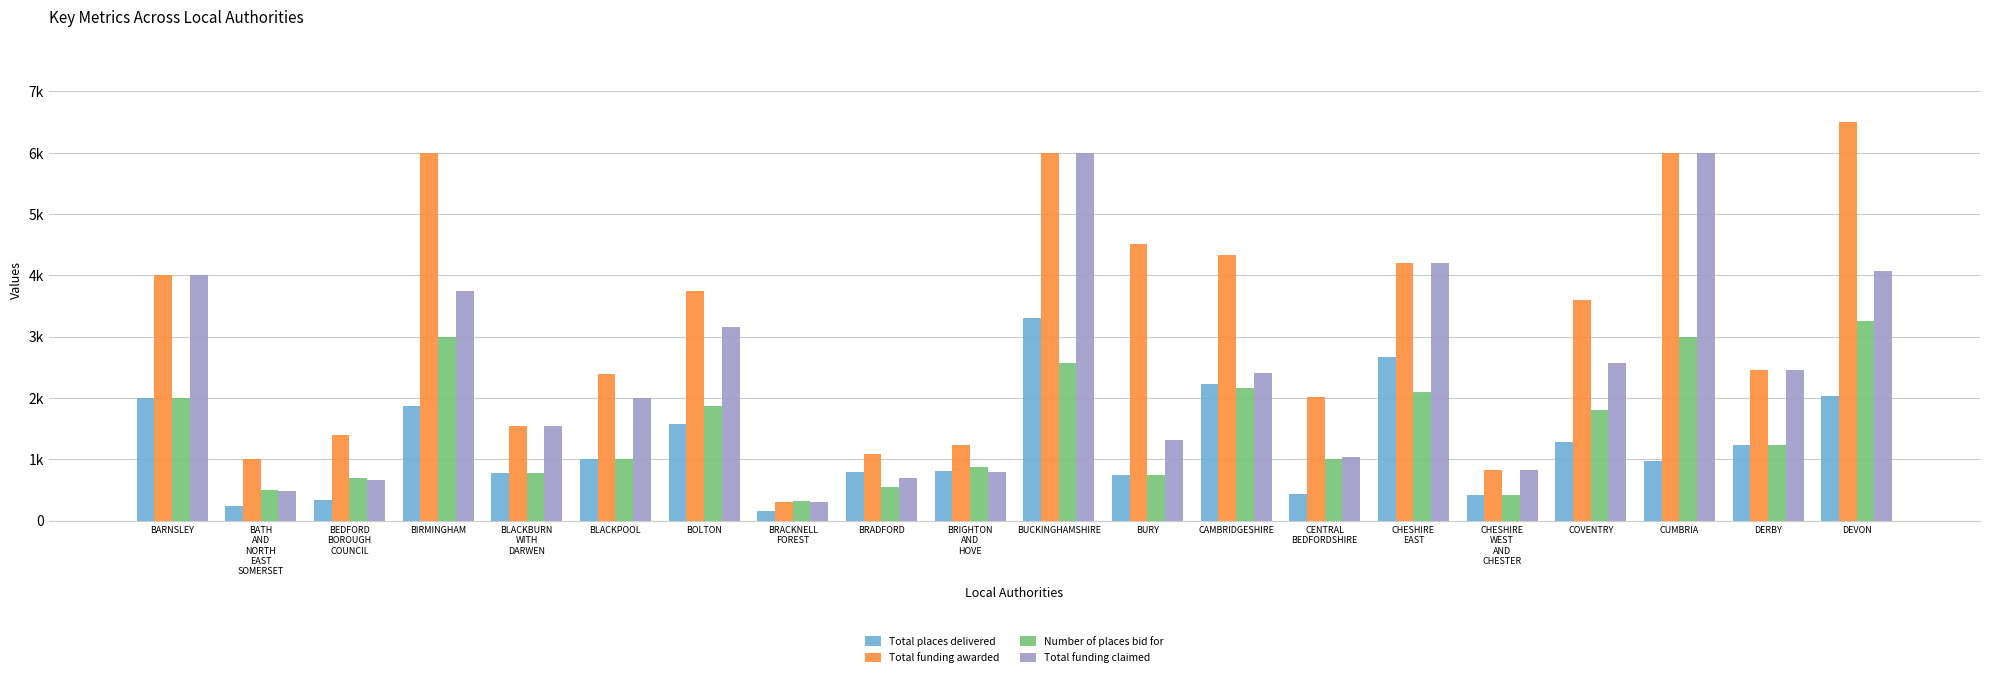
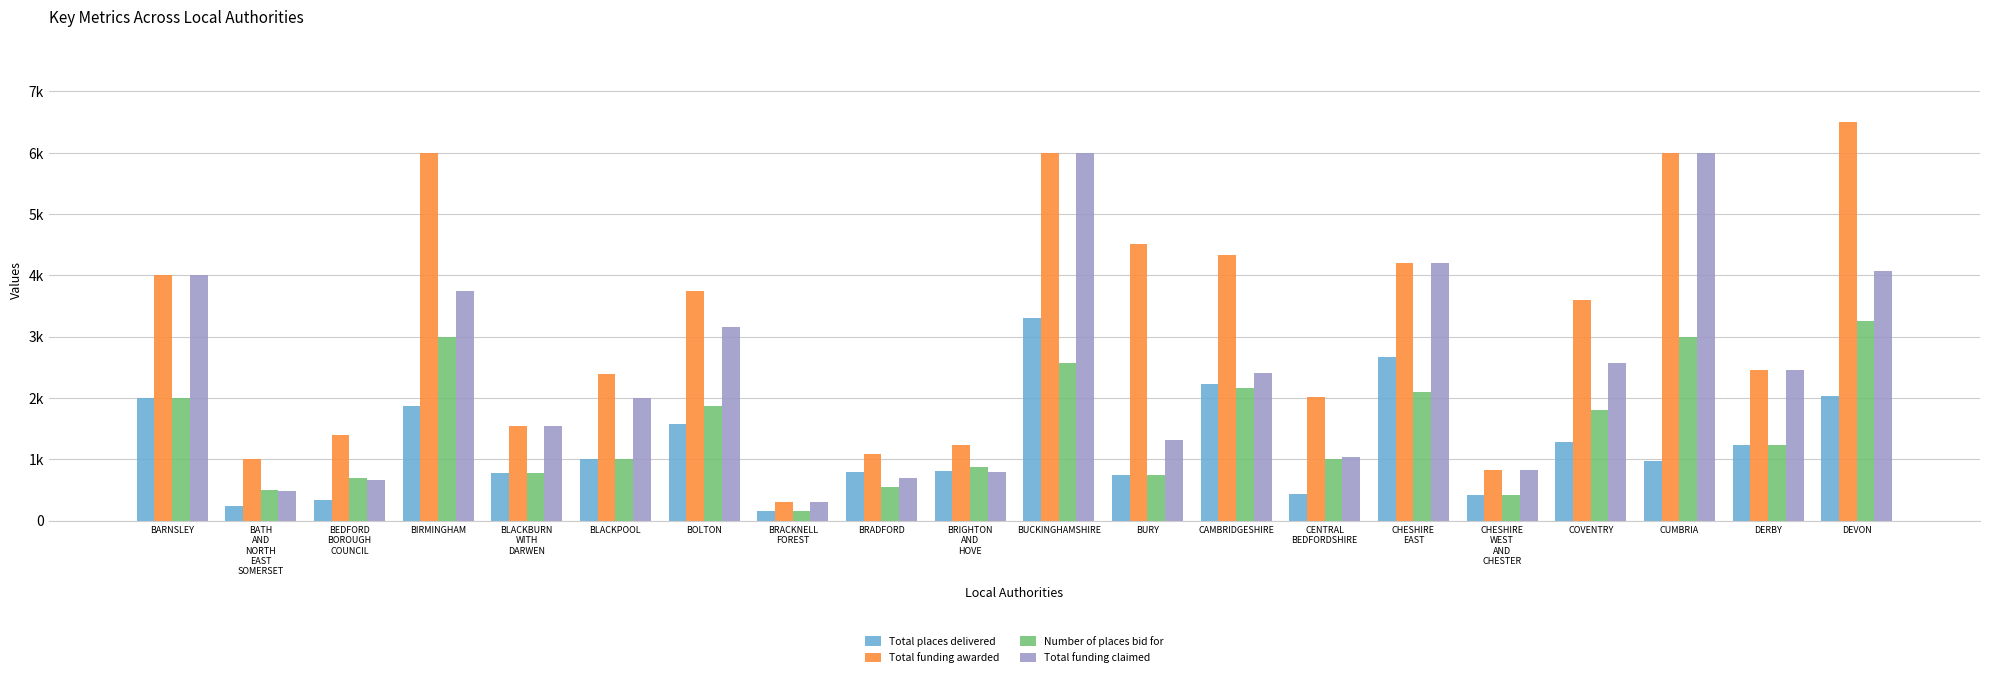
  {
    "Total funding awarded": {
      "BARNSLEY": 4000,
      "BATH AND NORTH EAST SOMERSET": 1000,
      "BEDFORD BOROUGH COUNCIL": 1400,
      "BIRMINGHAM": 6000,
      "BLACKBURN WITH DARWEN": 1500,
      "BLACKPOOL": 2400,
      "BOLTON": 3800,
      "BRACKNELL FOREST": 300,
      "BRADFORD": 1100,
      "BRIGHTON AND HOVE": 1200,
      "BUCKINGHAMSHIRE": 6000,
      "BURY": 4500,
      "CAMBRIDGESHIRE": 4300,
      "CENTRAL BEDFORDSHIRE": 2000,
      "CHESHIRE EAST": 4200,
      "CHESHIRE WEST AND CHESTER": 800,
      "COVENTRY": 3600,
      "CUMBRIA": 6000,
      "DERBY": 2500,
      "DEVON": 6500
    },
    "Number of places bid for": {
      "BARNSLEY": 2000,
      "BATH AND NORTH EAST SOMERSET": 500,
      "BEDFORD BOROUGH COUNCIL": 700,
      "BIRMINGHAM": 3000,
      "BLACKBURN WITH DARWEN": 800,
      "BLACKPOOL": 1000,
      "BOLTON": 1900,
-     "BRACKNELL FOREST": 300,
+     "BRACKNELL FOREST": 200,
      "BRADFORD": 500,
      "BRIGHTON AND HOVE": 900,
      "BUCKINGHAMSHIRE": 2600,
      "BURY": 800,
      "CAMBRIDGESHIRE": 2200,
      "CENTRAL BEDFORDSHIRE": 1000,
      "CHESHIRE EAST": 2100,
      "CHESHIRE WEST AND CHESTER": 400,
      "COVENTRY": 1800,
      "CUMBRIA": 3000,
      "DERBY": 1200,
      "DEVON": 3300
    }
  }
